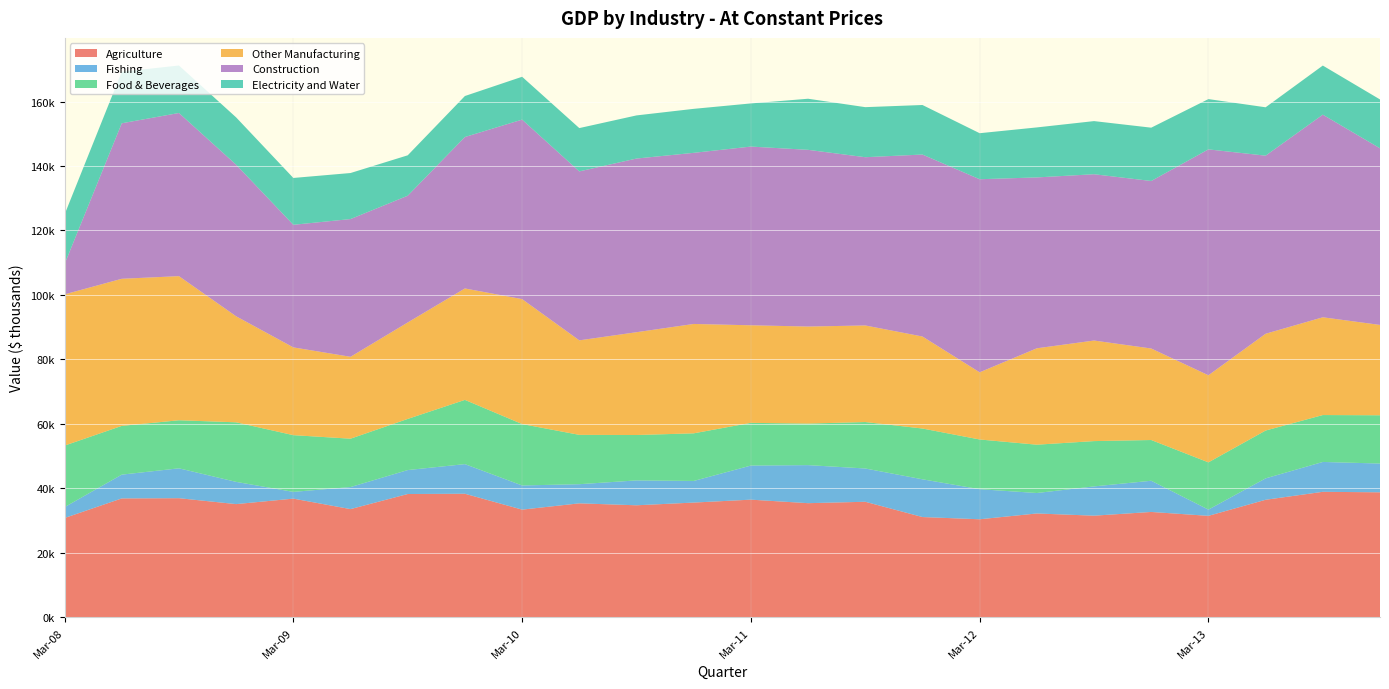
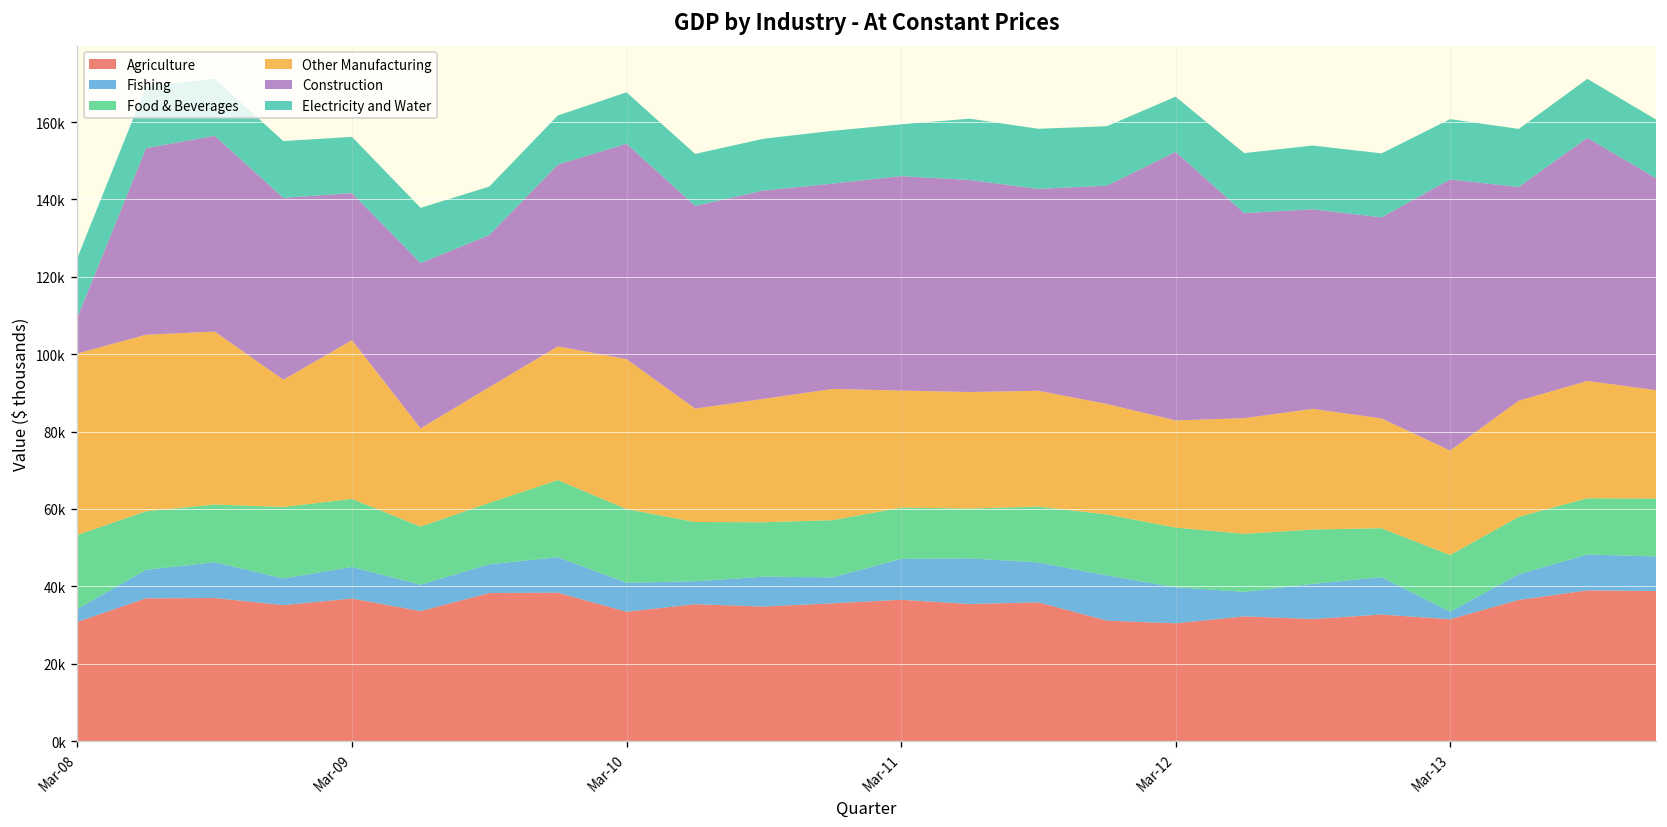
  {
    "Agriculture": {
      "Mar-08": 31000,
      "Mar-09": 37000,
      "Mar-10": 33000,
      "Mar-11": 37000,
      "Mar-12": 30000,
      "Mar-13": 31000
    },
    "Fishing": {
      "Mar-08": 3000,
-     "Mar-09": 2000,
+     "Mar-09": 8000,
      "Mar-10": 7000,
      "Mar-11": 11000,
      "Mar-12": 9000,
      "Mar-13": 2000
    },
    "Other Manufacturing": {
      "Mar-08": 47000,
-     "Mar-09": 27000,
+     "Mar-09": 41000,
      "Mar-10": 39000,
      "Mar-11": 30000,
-     "Mar-12": 21000,
+     "Mar-12": 28000,
      "Mar-13": 27000
    },
    "Construction": {
      "Mar-08": 9000,
      "Mar-09": 38000,
      "Mar-10": 56000,
      "Mar-11": 55000,
-     "Mar-12": 60000,
+     "Mar-12": 69000,
      "Mar-13": 70000
    }
  }
